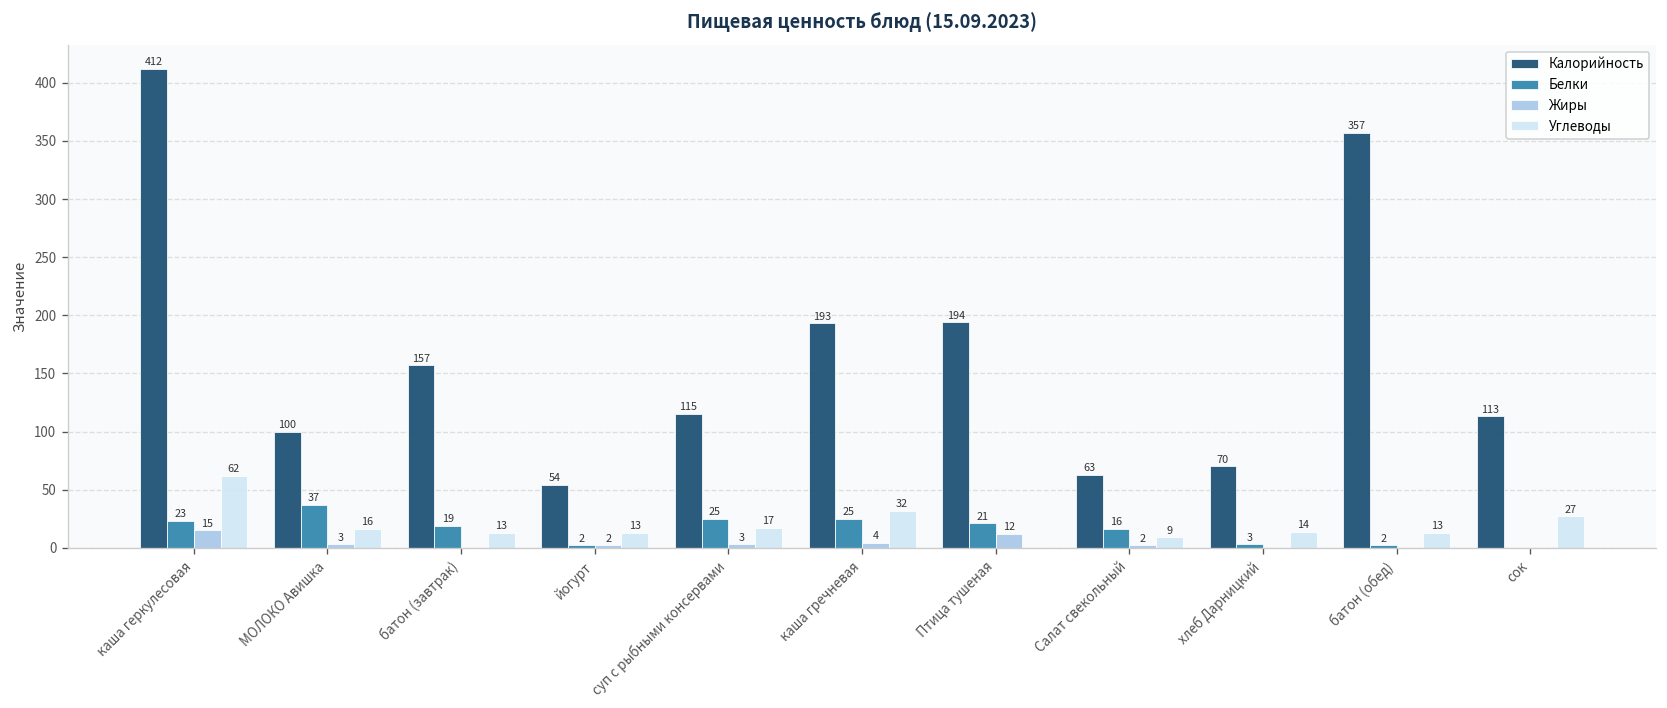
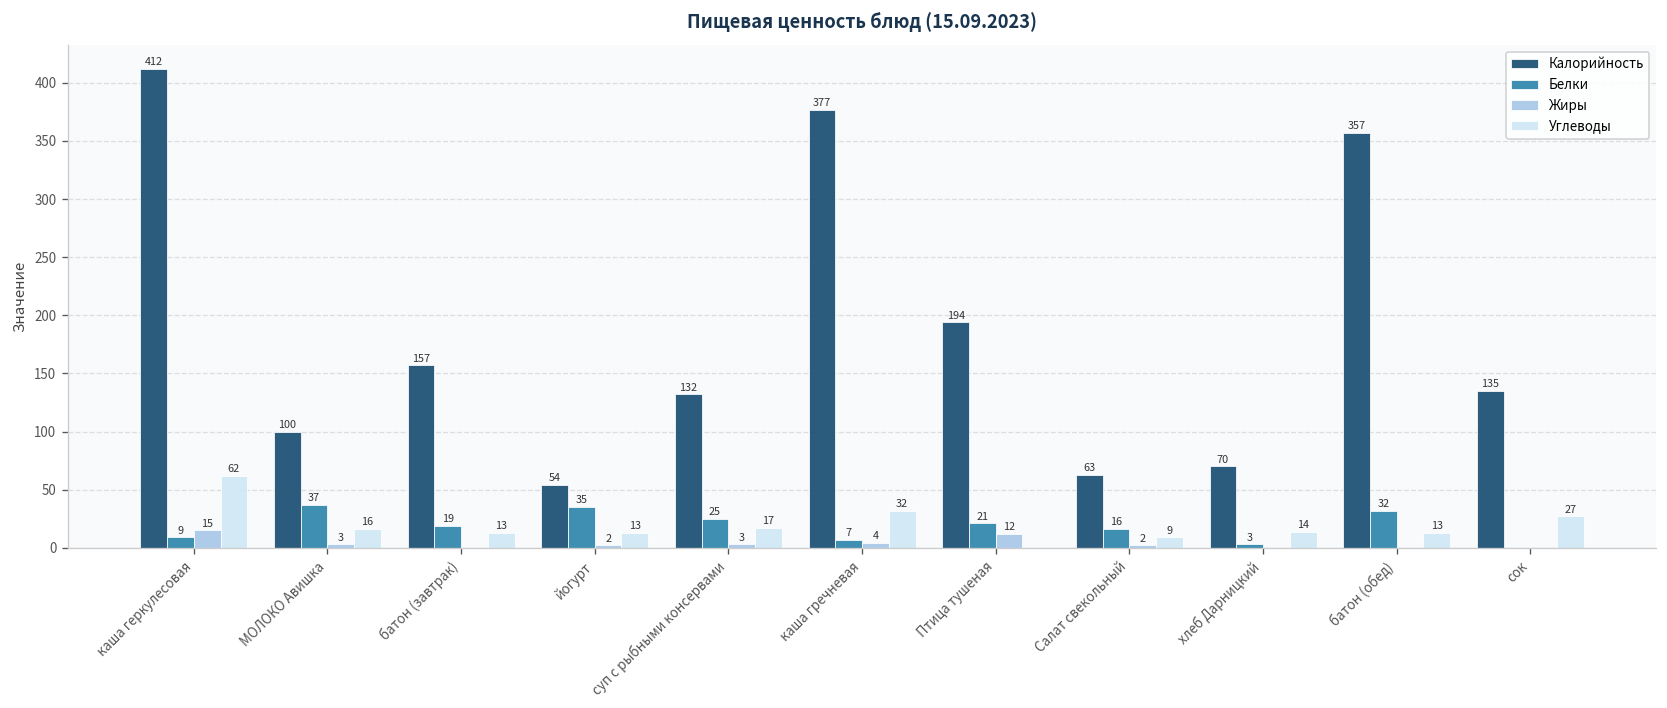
  {
    "Калорийность": {
      "каша геркулесовая": 412,
      "МОЛОКО Авишка": 100,
      "батон (завтрак)": 157,
      "йогурт": 54,
-     "суп с рыбными консервами": 115,
-     "каша гречневая": 193,
+     "суп с рыбными консервами": 132,
+     "каша гречневая": 377,
      "Птица тушеная": 194,
      "Салат свекольный": 63,
      "хлеб Дарницкий": 70,
      "батон (обед)": 357,
-     "сок": 113
+     "сок": 135
    },
    "Белки": {
-     "каша геркулесовая": 23,
+     "каша геркулесовая": 9,
      "МОЛОКО Авишка": 37,
      "батон (завтрак)": 19,
-     "йогурт": 2,
+     "йогурт": 35,
      "суп с рыбными консервами": 25,
-     "каша гречневая": 25,
+     "каша гречневая": 7,
      "Птица тушеная": 21,
      "Салат свекольный": 16,
      "хлеб Дарницкий": 3,
-     "батон (обед)": 2
+     "батон (обед)": 32
    }
  }
